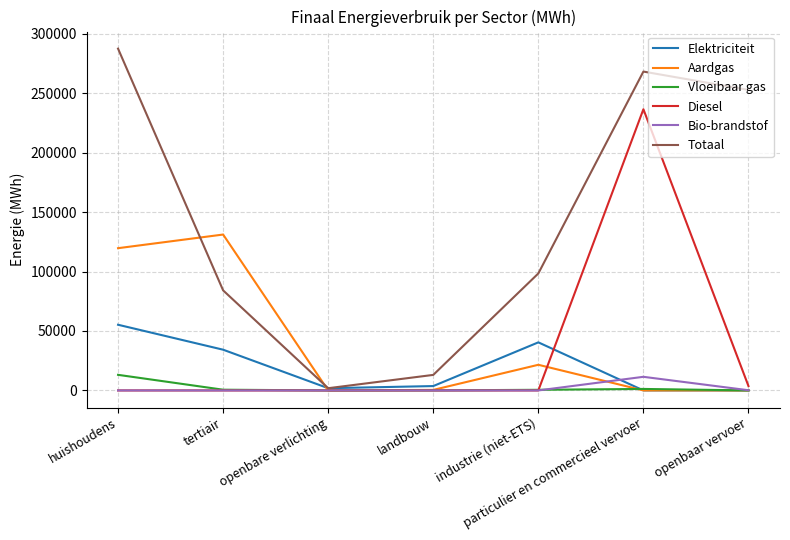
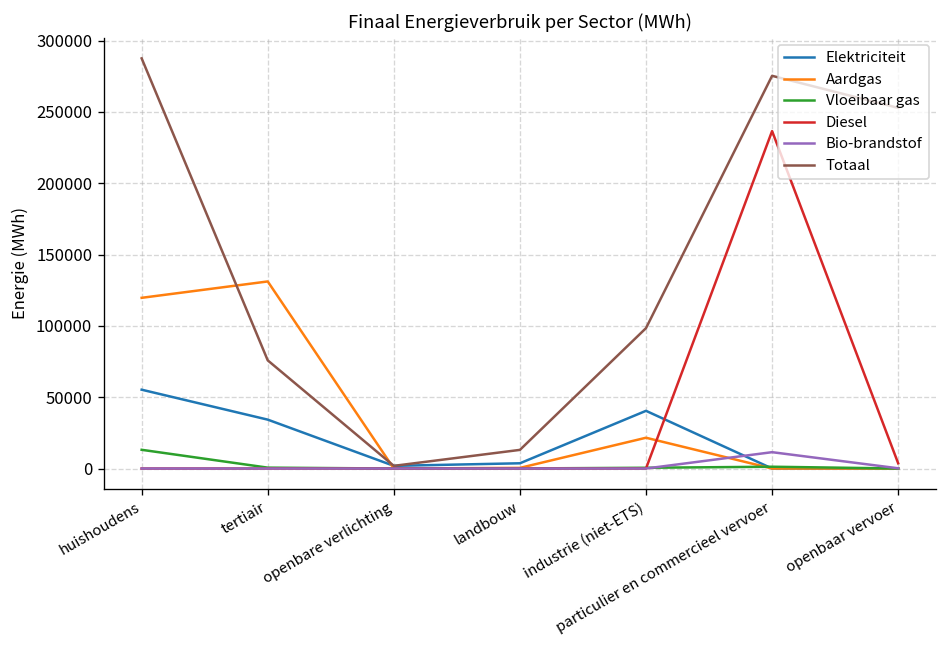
  {
    "Elektriciteit": {
      "huishoudens": 55000,
      "tertiair": 34000,
      "landbouw": 4000,
      "industrie (niet-ETS)": 40000
    },
    "Aardgas": {
      "huishoudens": 120000,
      "tertiair": 131000,
      "industrie (niet-ETS)": 22000
    },
    "Vloeibaar gas": {
      "huishoudens": 13000
    },
    "Diesel": {
      "particulier en commercieel vervoer": 237000,
      "openbaar vervoer": 4000
    },
    "Bio-brandstof": {
      "particulier en commercieel vervoer": 11000
    },
    "Totaal": {
      "huishoudens": 288000,
-     "tertiair": 84000,
+     "tertiair": 76000,
      "landbouw": 13000,
      "industrie (niet-ETS)": 98000,
-     "particulier en commercieel vervoer": 268000
+     "particulier en commercieel vervoer": 275000
    }
  }
